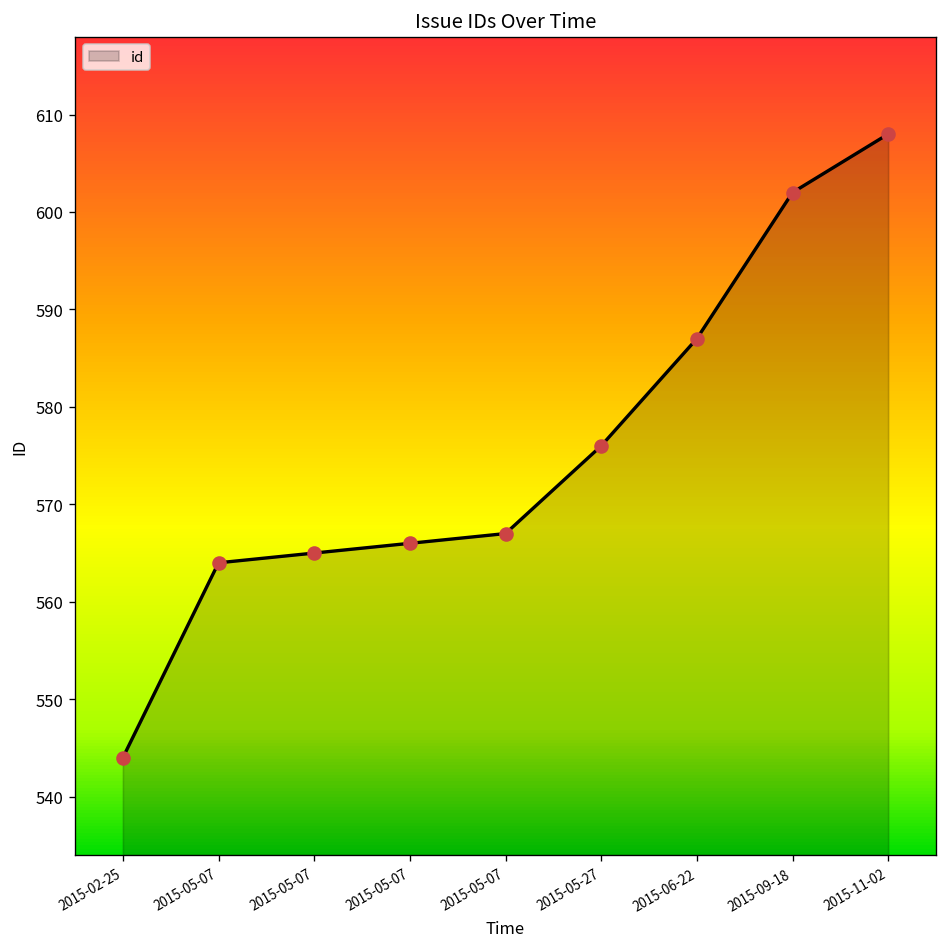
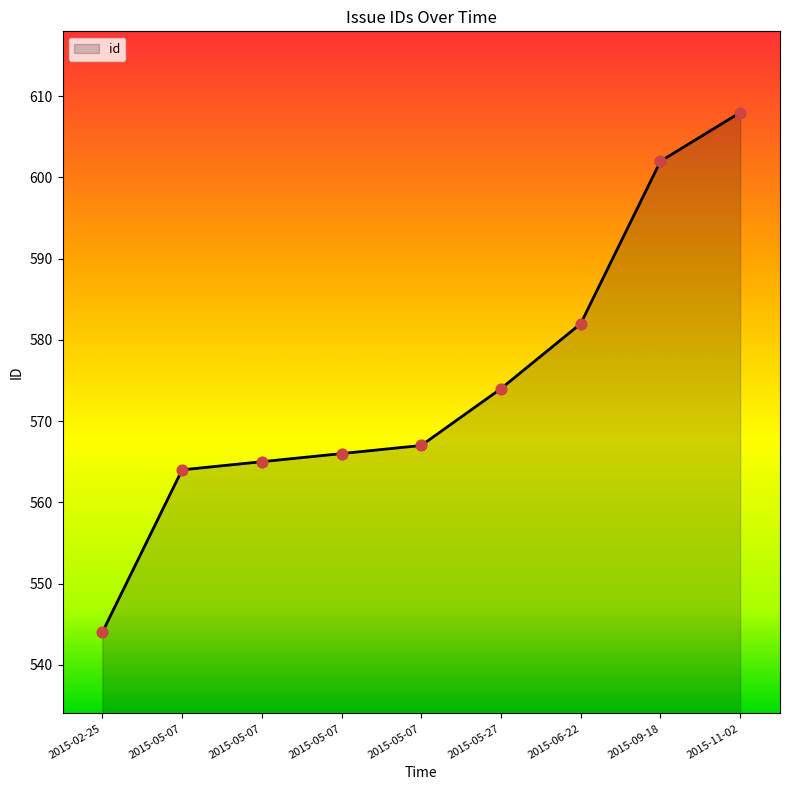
  {
    "2015-02-25": 544,
-   "2015-05-27": 576,
-   "2015-06-22": 587,
+   "2015-05-27": 574,
+   "2015-06-22": 582,
    "2015-09-18": 602,
    "2015-11-02": 608
  }
